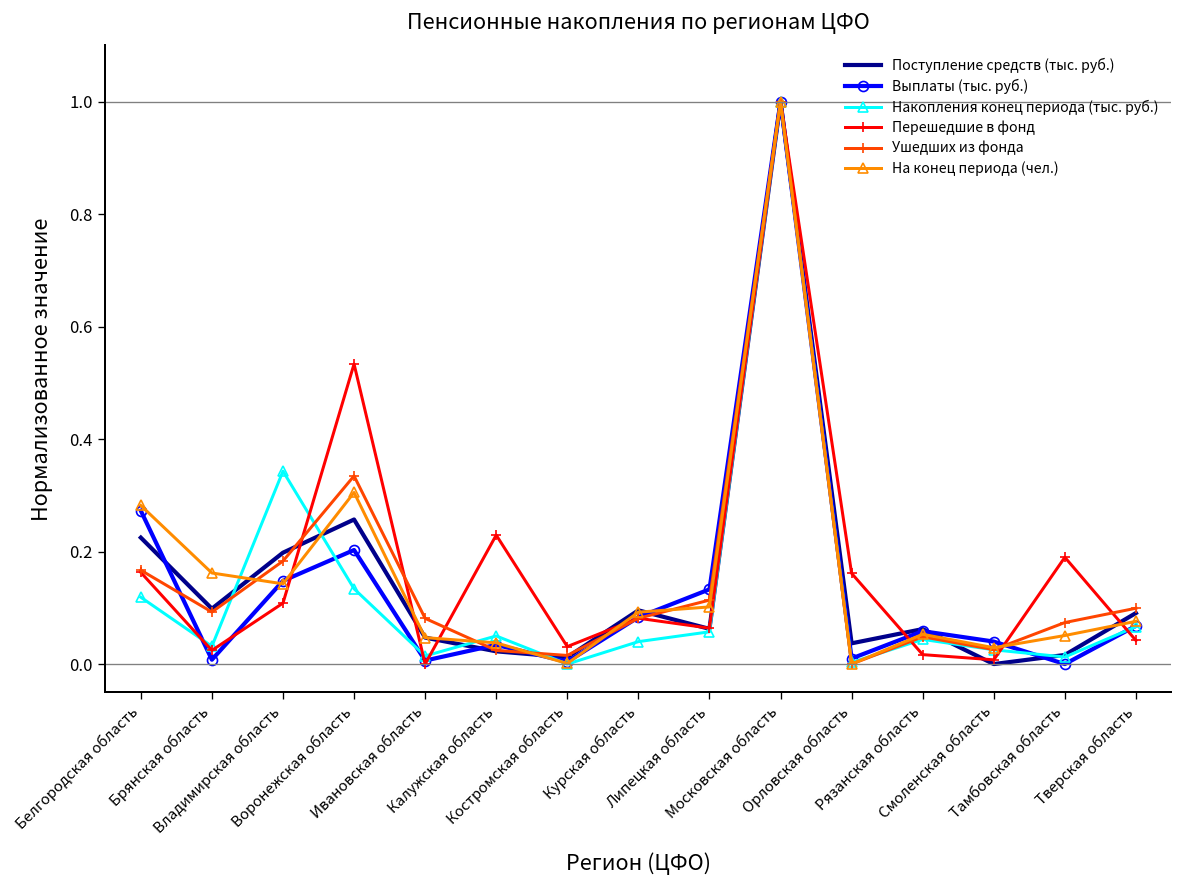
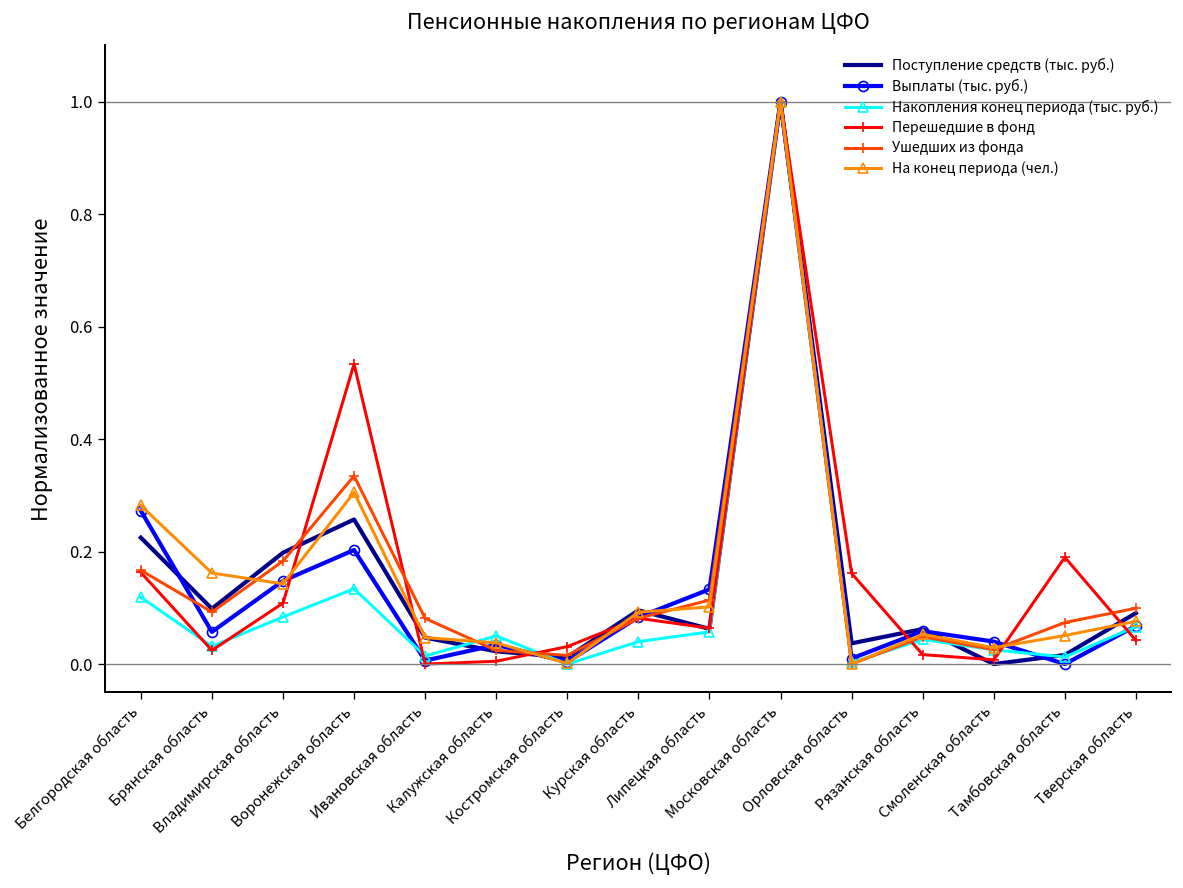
  {
    "Поступление средств (тыс. руб.)": {
      "Белгородская область": 0.22,
      "Брянская область": 0.10,
      "Владимирская область": 0.20,
      "Воронежская область": 0.26,
      "Орловская область": 0.04,
      "Смоленская область": 0.00,
      "Тверская область": 0.09
    },
    "Выплаты (тыс. руб.)": {
      "Белгородская область": 0.27,
-     "Брянская область": 0.01,
+     "Брянская область": 0.06,
      "Воронежская область": 0.20,
      "Ивановская область": 0.01,
      "Липецкая область": 0.13,
      "Орловская область": 0.01,
      "Смоленская область": 0.04,
      "Тамбовская область": 0.00
    },
    "Накопления конец периода (тыс. руб.)": {
      "Белгородская область": 0.12,
      "Брянская область": 0.03,
-     "Владимирская область": 0.34,
+     "Владимирская область": 0.08,
      "Воронежская область": 0.13,
      "Ивановская область": 0.01,
      "Калужская область": 0.05,
      "Курская область": 0.04
    },
    "Перешедшие в фонд": {
      "Брянская область": 0.02,
      "Владимирская область": 0.11,
      "Воронежская область": 0.53,
      "Ивановская область": 0.00,
-     "Калужская область": 0.23,
+     "Калужская область": 0.01,
      "Костромская область": 0.03,
      "Орловская область": 0.16,
      "Рязанская область": 0.02,
      "Смоленская область": 0.01,
      "Тамбовская область": 0.19,
      "Тверская область": 0.04
    },
    "Ушедших из фонда": {
      "Брянская область": 0.09,
      "Владимирская область": 0.18,
      "Воронежская область": 0.33,
      "Ивановская область": 0.08,
      "Липецкая область": 0.11,
      "Тамбовская область": 0.07,
      "Тверская область": 0.10
    },
    "На конец периода (чел.)": {
      "Белгородская область": 0.28,
      "Брянская область": 0.16,
      "Воронежская область": 0.31,
      "Липецкая область": 0.10,
      "Тамбовская область": 0.05,
      "Тверская область": 0.08
    }
  }
